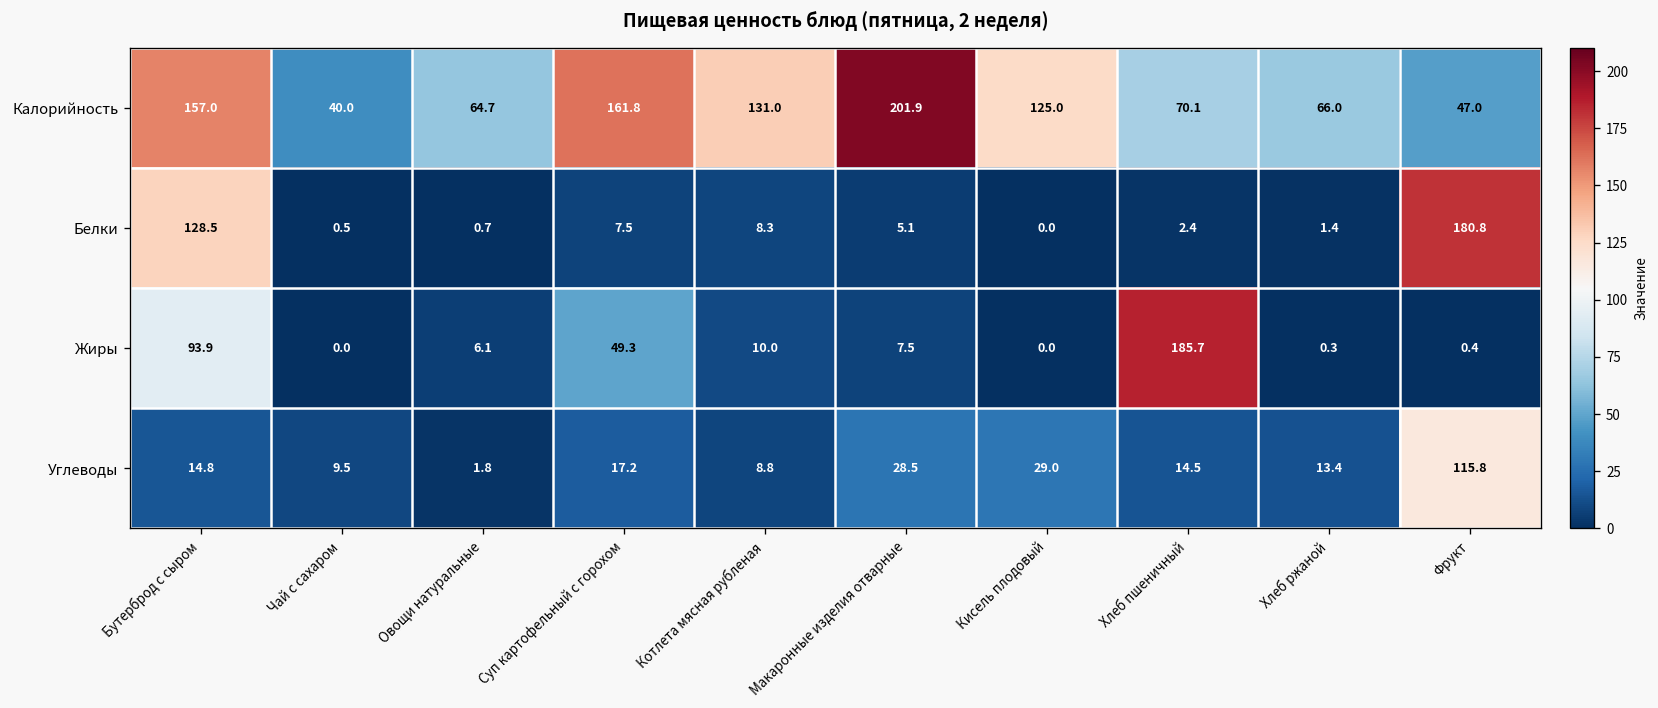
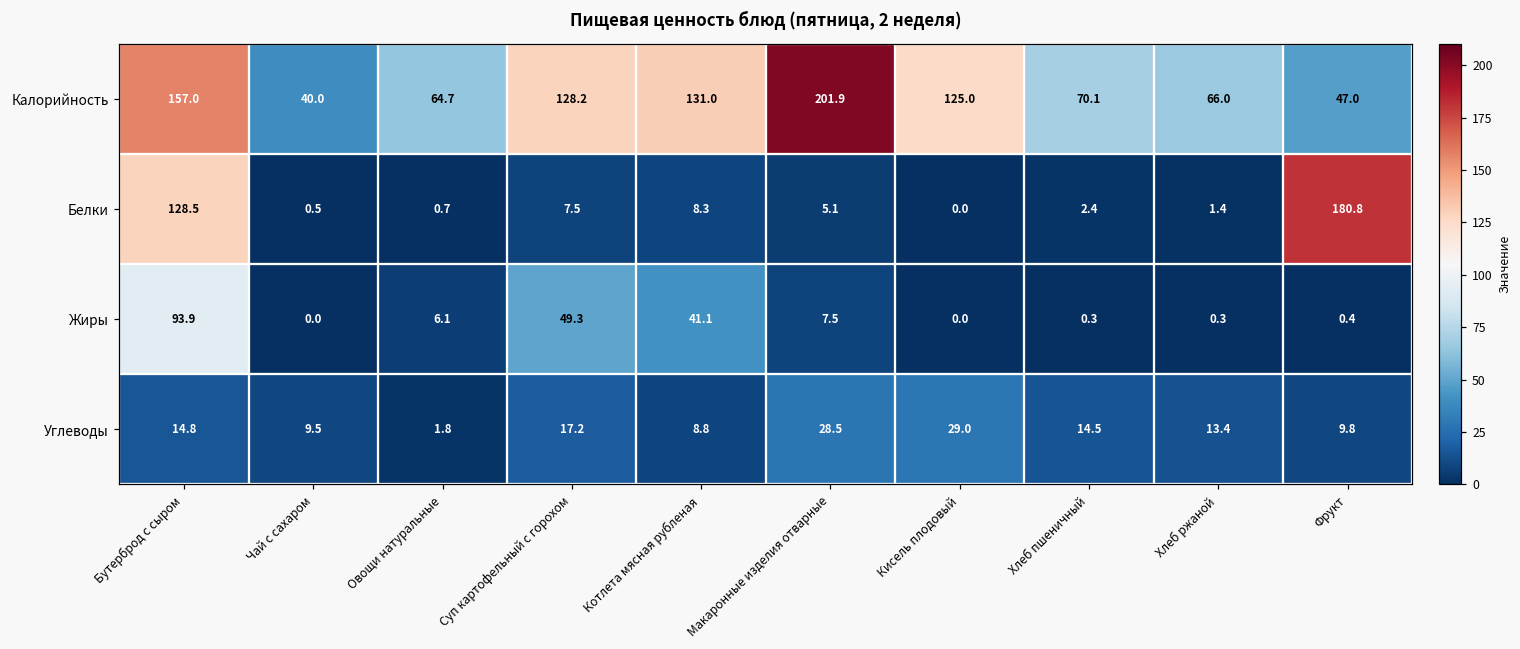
  {
    "Калорийность": {
      "Бутерброд с сыром": 157.0,
      "Чай с сахаром": 40.0,
      "Овощи натуральные": 64.7,
-     "Суп картофельный с горохом": 161.8,
+     "Суп картофельный с горохом": 128.2,
      "Котлета мясная рубленая": 131.0,
      "Макаронные изделия отварные": 201.9,
      "Кисель плодовый": 125.0,
      "Хлеб пшеничный": 70.1,
      "Хлеб ржаной": 66.0,
      "Фрукт": 47.0
    },
    "Белки": {
      "Бутерброд с сыром": 128.5,
      "Чай с сахаром": 0.5,
      "Овощи натуральные": 0.7,
      "Суп картофельный с горохом": 7.5,
      "Котлета мясная рубленая": 8.3,
      "Макаронные изделия отварные": 5.1,
      "Кисель плодовый": 0.0,
      "Хлеб пшеничный": 2.4,
      "Хлеб ржаной": 1.4,
      "Фрукт": 180.8
    },
    "Жиры": {
      "Бутерброд с сыром": 93.9,
      "Чай с сахаром": 0.0,
      "Овощи натуральные": 6.1,
      "Суп картофельный с горохом": 49.3,
-     "Котлета мясная рубленая": 10.0,
+     "Котлета мясная рубленая": 41.1,
      "Макаронные изделия отварные": 7.5,
      "Кисель плодовый": 0.0,
-     "Хлеб пшеничный": 185.7,
+     "Хлеб пшеничный": 0.3,
      "Хлеб ржаной": 0.3,
      "Фрукт": 0.4
    },
    "Углеводы": {
      "Бутерброд с сыром": 14.8,
      "Чай с сахаром": 9.5,
      "Овощи натуральные": 1.8,
      "Суп картофельный с горохом": 17.2,
      "Котлета мясная рубленая": 8.8,
      "Макаронные изделия отварные": 28.5,
      "Кисель плодовый": 29.0,
      "Хлеб пшеничный": 14.5,
      "Хлеб ржаной": 13.4,
-     "Фрукт": 115.8
+     "Фрукт": 9.8
    }
  }
